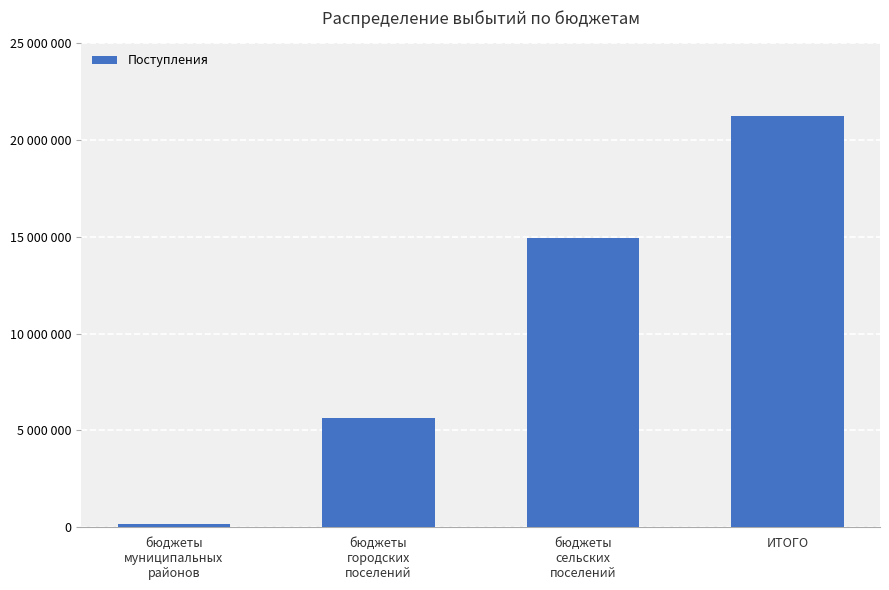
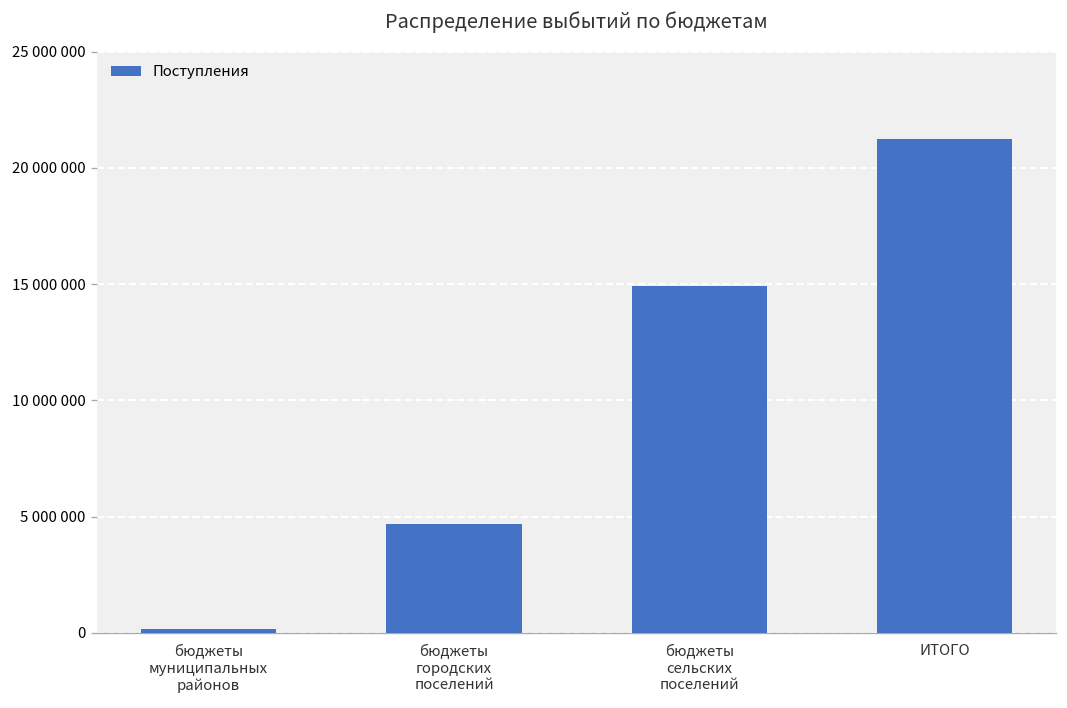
  {
    "бюджеты муниципальных районов": 200000,
-   "бюджеты городских поселений": 5600000,
+   "бюджеты городских поселений": 4700000,
    "бюджеты сельских поселений": 14900000,
    "ИТОГО": 21200000
  }
